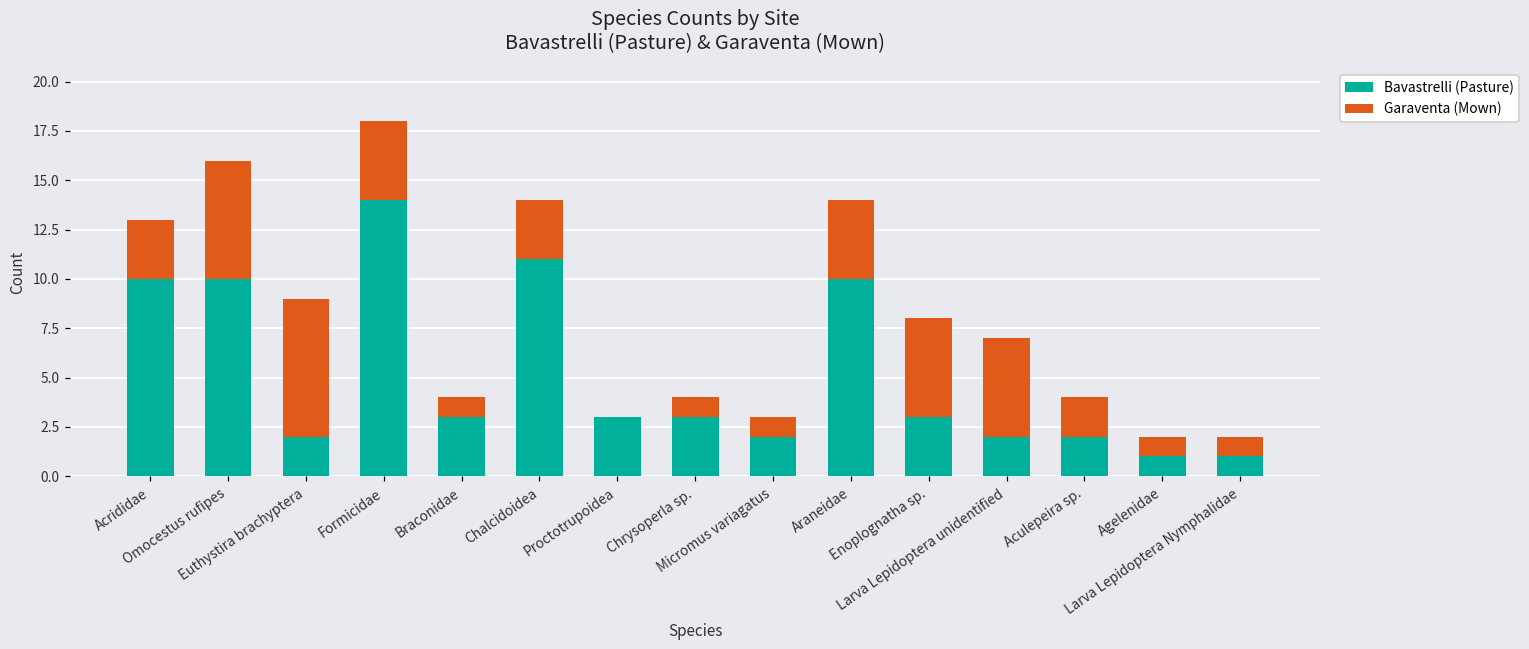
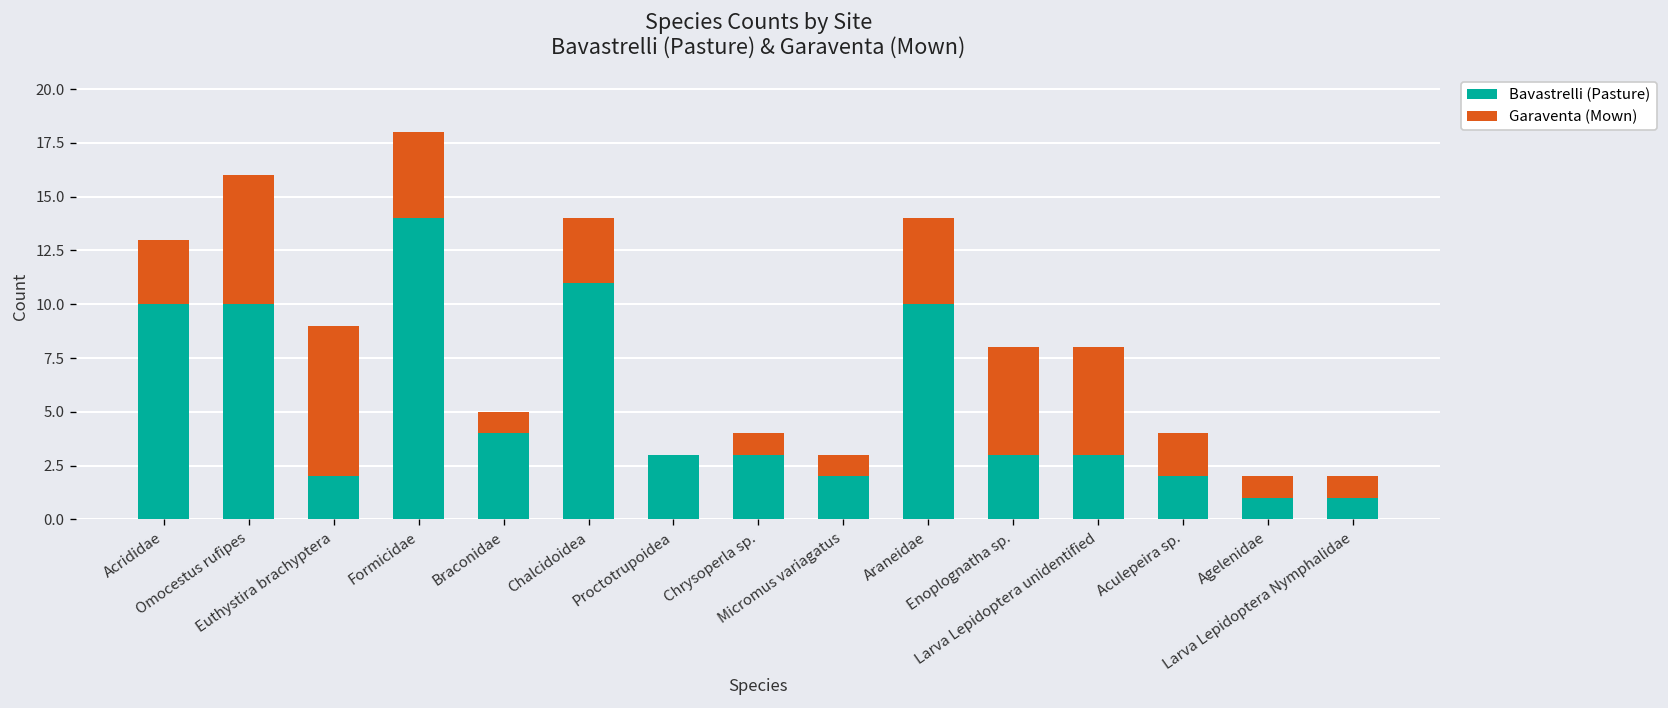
  {
    "Bavastrelli (Pasture)": {
      "Acrididae": 10,
      "Omocestus rufipes": 10,
      "Euthystira brachyptera": 2,
      "Formicidae": 14,
-     "Braconidae": 3,
+     "Braconidae": 4,
      "Chalcidoidea": 11,
      "Proctotrupoidea": 3,
      "Chrysoperla sp.": 3,
      "Micromus variagatus": 2,
      "Araneidae": 10,
      "Enoplognatha sp.": 3,
-     "Larva Lepidoptera unidentified": 2,
+     "Larva Lepidoptera unidentified": 3,
      "Aculepeira sp.": 2,
      "Agelenidae": 1,
      "Larva Lepidoptera Nymphalidae": 1
    },
    "Garaventa (Mown)": {
      "Acrididae": 3,
      "Omocestus rufipes": 6,
      "Euthystira brachyptera": 7,
      "Formicidae": 4,
      "Braconidae": 1,
      "Chalcidoidea": 3,
      "Proctotrupoidea": 0,
      "Chrysoperla sp.": 1,
      "Micromus variagatus": 1,
      "Araneidae": 4,
      "Enoplognatha sp.": 5,
      "Larva Lepidoptera unidentified": 5,
      "Aculepeira sp.": 2,
      "Agelenidae": 1,
      "Larva Lepidoptera Nymphalidae": 1
    }
  }
